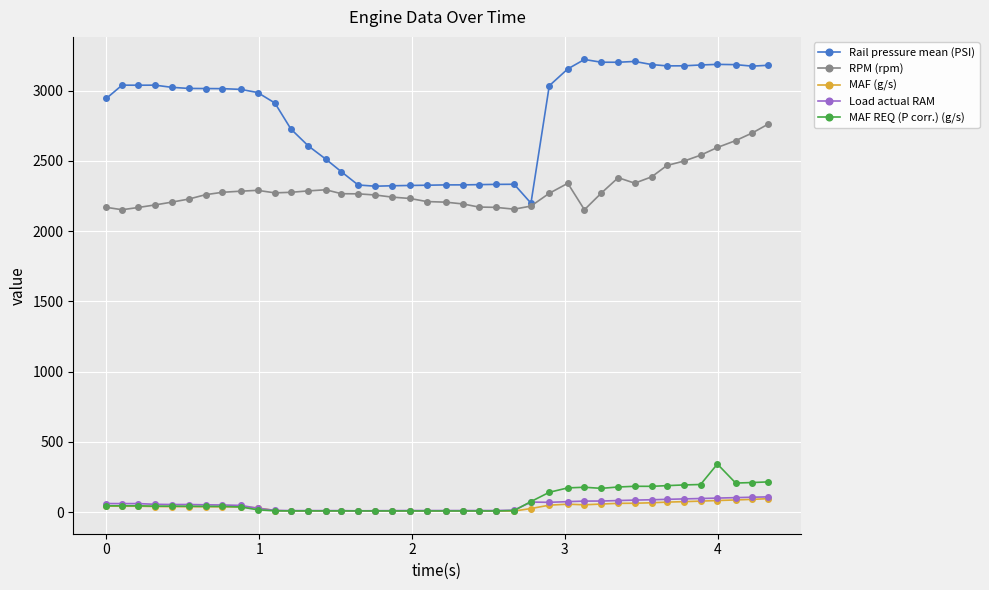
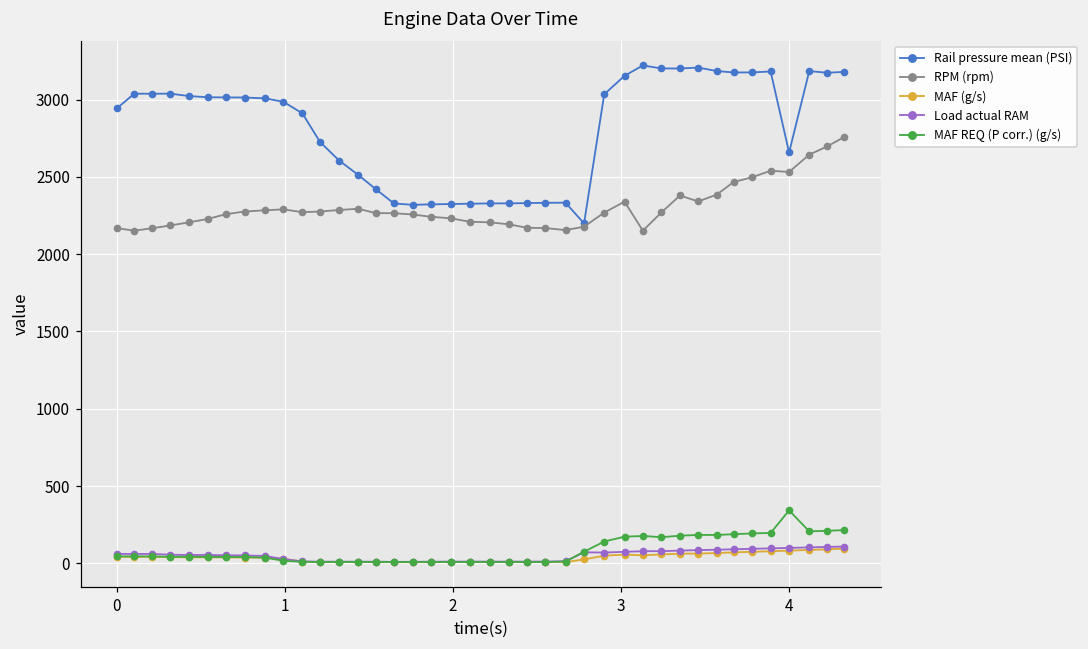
  {
    "Rail pressure mean (PSI)": {
      "0": 2940,
-     "4": 3190
+     "4": 2660
    },
    "RPM (rpm)": {
      "0": 2170,
-     "4": 2600
+     "4": 2530
    },
    "MAF REQ (P corr.) (g/s)": {
      "4": 340
    }
  }
